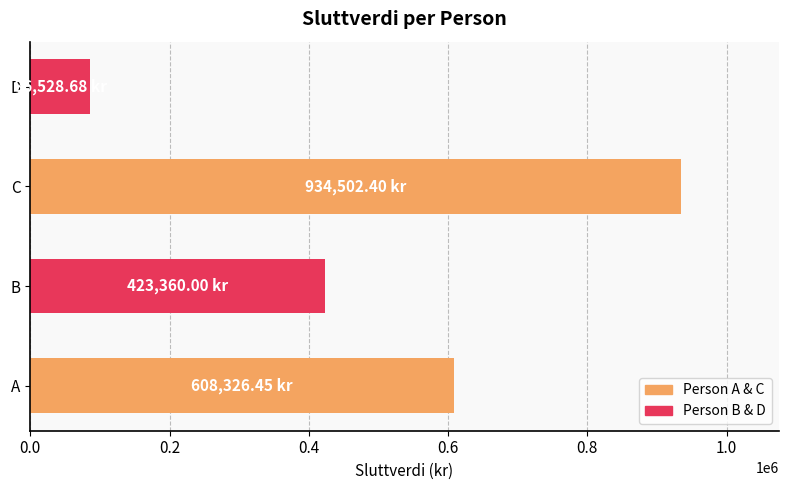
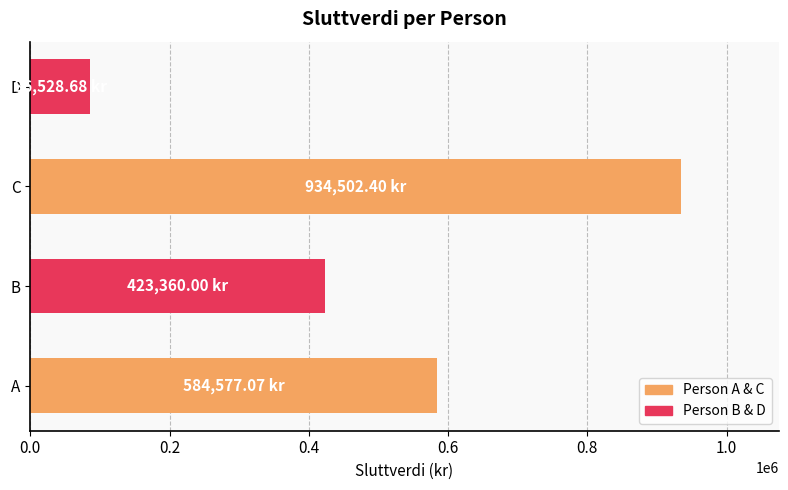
  {
    "D": "86,528.68",
    "C": "934,502.40",
    "B": "423,360.00",
-   "A": "608,326.45"
+   "A": "584,577.07"
  }
